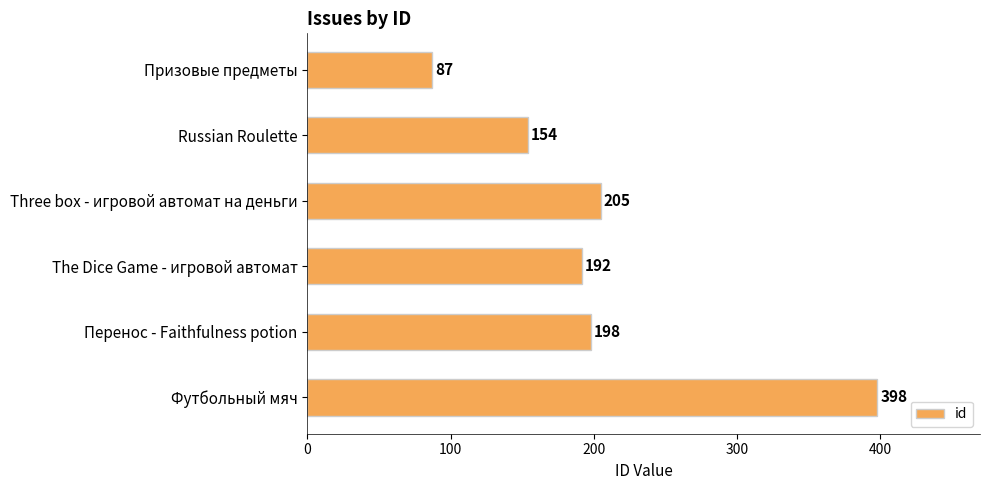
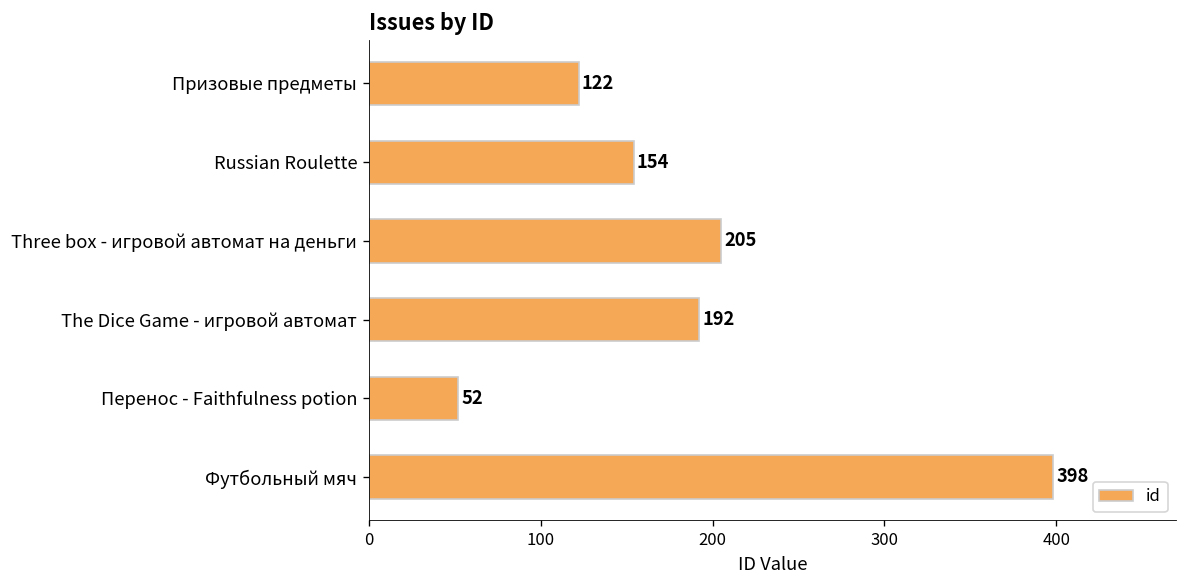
  {
-   "Призовые предметы": 87,
+   "Призовые предметы": 122,
    "Russian Roulette": 154,
    "Three box - игровой автомат на деньги": 205,
    "The Dice Game - игровой автомат": 192,
-   "Перенос - Faithfulness potion": 198,
+   "Перенос - Faithfulness potion": 52,
    "Футбольный мяч": 398
  }
